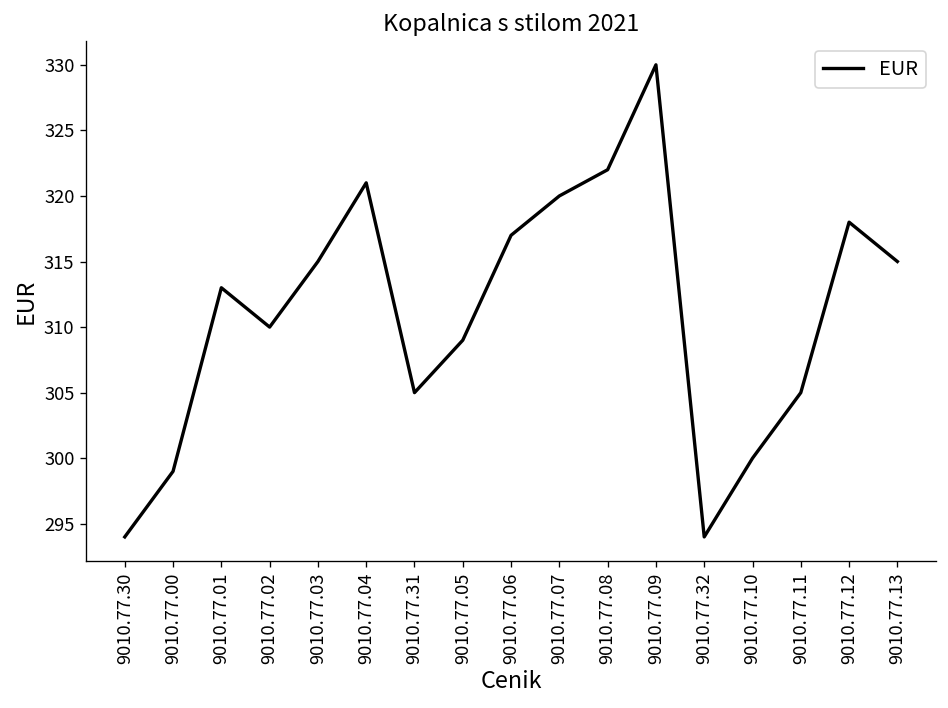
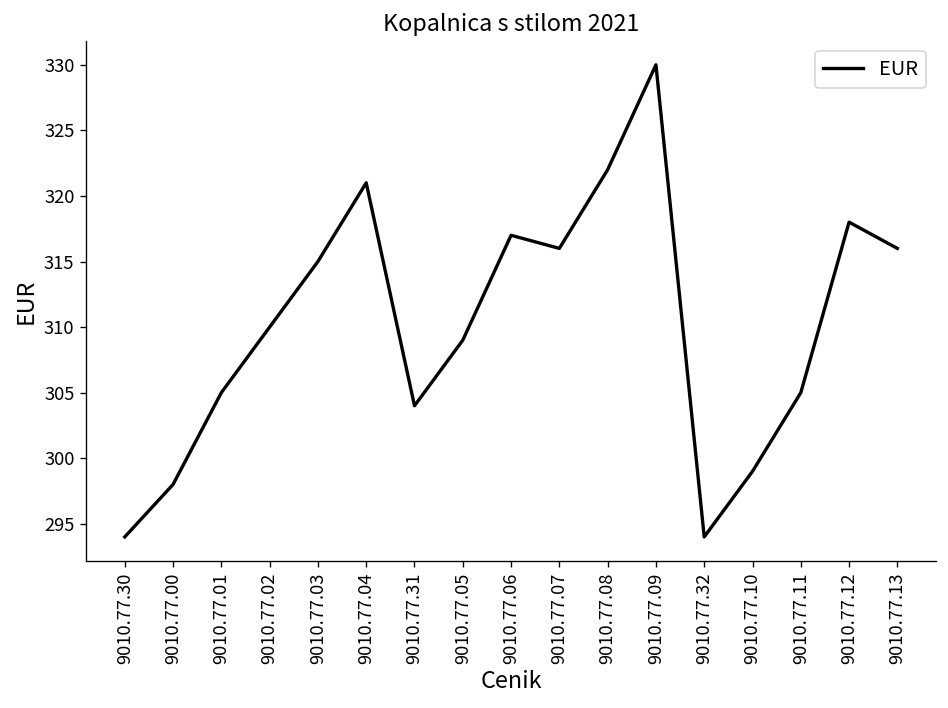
  {
    "9010.77.30": 294,
-   "9010.77.00": 299,
-   "9010.77.01": 313,
+   "9010.77.00": 298,
+   "9010.77.01": 305,
    "9010.77.02": 310,
    "9010.77.03": 315,
    "9010.77.04": 321,
-   "9010.77.31": 305,
+   "9010.77.31": 304,
    "9010.77.05": 309,
    "9010.77.06": 317,
-   "9010.77.07": 320,
+   "9010.77.07": 316,
    "9010.77.08": 322,
    "9010.77.09": 330,
    "9010.77.32": 294,
-   "9010.77.10": 300,
+   "9010.77.10": 299,
    "9010.77.11": 305,
    "9010.77.12": 318,
-   "9010.77.13": 315
+   "9010.77.13": 316
  }
